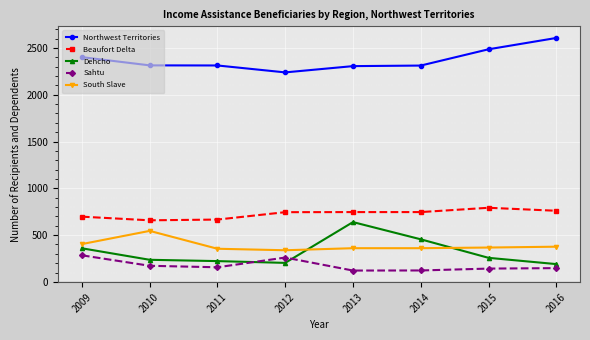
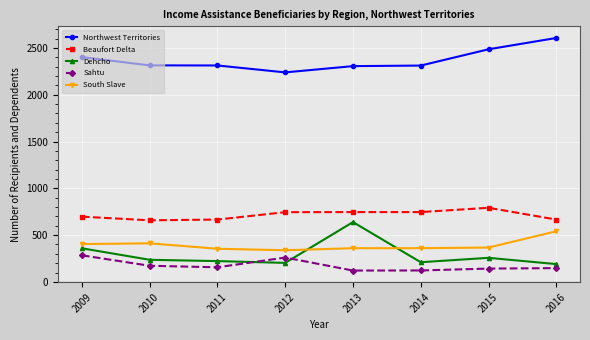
  {
    "Northwest Territories": {
      "2011": 2300,
      "2012": 2200,
      "2013": 2300,
      "2014": 2300,
      "2015": 2500,
      "2016": 2600
    },
    "Beaufort Delta": {
      "2009": 700,
      "2010": 700,
      "2011": 700,
      "2012": 700,
      "2013": 700,
      "2014": 700,
      "2015": 800,
-     "2016": 800
+     "2016": 700
    },
    "Dehcho": {
      "2009": 400,
      "2010": 200,
      "2011": 200,
      "2012": 200,
      "2013": 600,
-     "2014": 500,
+     "2014": 200,
      "2015": 300,
      "2016": 200
    },
    "Sahtu": {
      "2009": 300,
      "2010": 200,
      "2011": 200,
      "2012": 300,
      "2013": 100,
      "2014": 100,
      "2015": 100,
      "2016": 100
    },
    "South Slave": {
      "2009": 400,
-     "2010": 500,
+     "2010": 400,
      "2011": 400,
      "2012": 300,
      "2013": 400,
      "2014": 400,
      "2015": 400,
-     "2016": 400
+     "2016": 500
    }
  }
